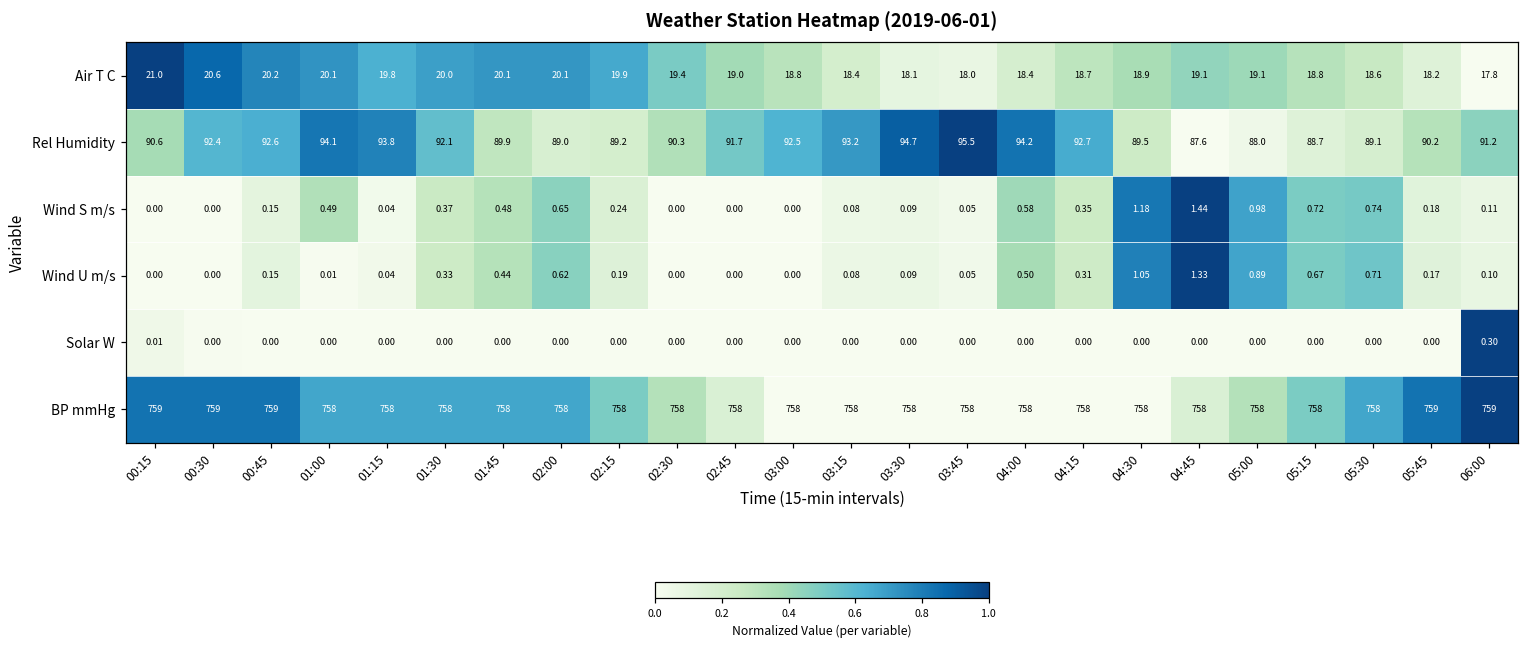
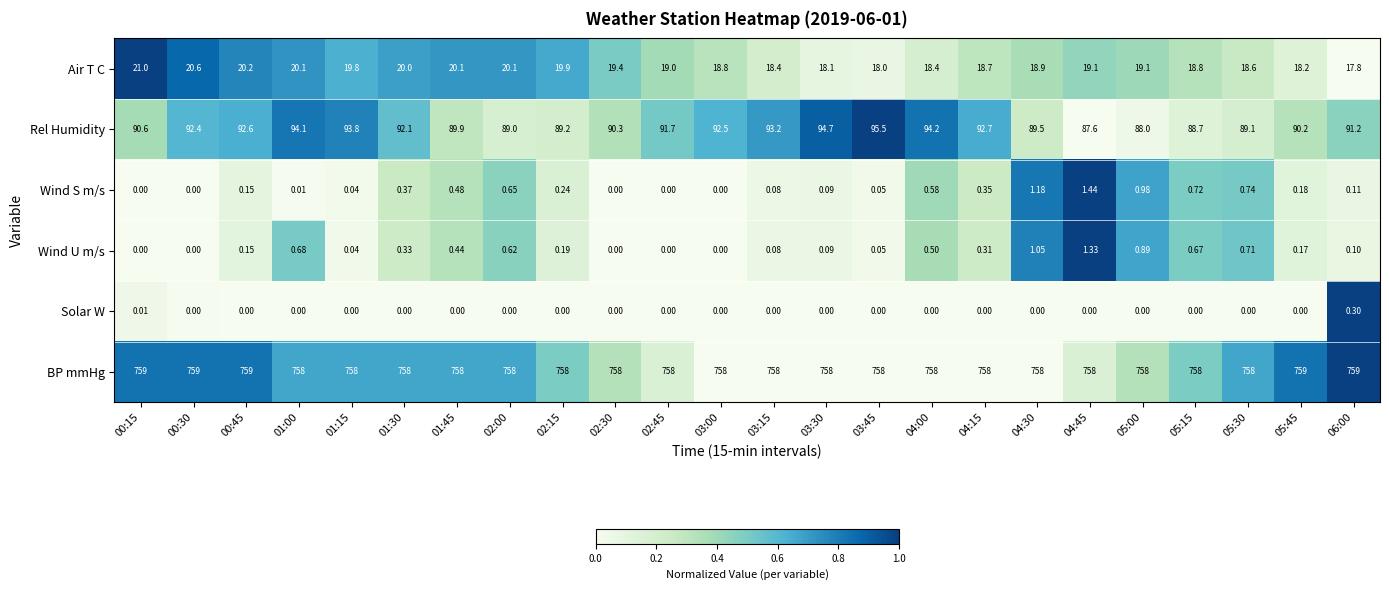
  {
    "Air T C": {
      "00:15": 21.0,
      "00:30": 20.6,
      "00:45": 20.2,
      "01:00": 20.1,
      "01:15": 19.8,
      "01:30": 20.0,
      "01:45": 20.1,
      "02:00": 20.1,
      "02:15": 19.9,
      "02:30": 19.4,
      "02:45": 19.0,
      "03:00": 18.8,
      "03:15": 18.4,
      "03:30": 18.1,
      "03:45": 18.0,
      "04:00": 18.4,
      "04:15": 18.7,
      "04:30": 18.9,
      "04:45": 19.1,
      "05:00": 19.1,
      "05:15": 18.8,
      "05:30": 18.6,
      "05:45": 18.2,
      "06:00": 17.8
    },
    "Rel Humidity": {
      "00:15": 90.6,
      "00:30": 92.4,
      "00:45": 92.6,
      "01:00": 94.1,
      "01:15": 93.8,
      "01:30": 92.1,
      "01:45": 89.9,
      "02:00": 89.0,
      "02:15": 89.2,
      "02:30": 90.3,
      "02:45": 91.7,
      "03:00": 92.5,
      "03:15": 93.2,
      "03:30": 94.7,
      "03:45": 95.5,
      "04:00": 94.2,
      "04:15": 92.7,
      "04:30": 89.5,
      "04:45": 87.6,
      "05:00": 88.0,
      "05:15": 88.7,
      "05:30": 89.1,
      "05:45": 90.2,
      "06:00": 91.2
    },
    "Wind S m/s": {
      "00:15": 0.00,
      "00:30": 0.00,
      "00:45": 0.15,
-     "01:00": 0.49,
+     "01:00": 0.01,
      "01:15": 0.04,
      "01:30": 0.37,
      "01:45": 0.48,
      "02:00": 0.65,
      "02:15": 0.24,
      "02:30": 0.00,
      "02:45": 0.00,
      "03:00": 0.00,
      "03:15": 0.08,
      "03:30": 0.09,
      "03:45": 0.05,
      "04:00": 0.58,
      "04:15": 0.35,
      "04:30": 1.18,
      "04:45": 1.44,
      "05:00": 0.98,
      "05:15": 0.72,
      "05:30": 0.74,
      "05:45": 0.18,
      "06:00": 0.11
    },
    "Wind U m/s": {
      "00:15": 0.00,
      "00:30": 0.00,
      "00:45": 0.15,
-     "01:00": 0.01,
+     "01:00": 0.68,
      "01:15": 0.04,
      "01:30": 0.33,
      "01:45": 0.44,
      "02:00": 0.62,
      "02:15": 0.19,
      "02:30": 0.00,
      "02:45": 0.00,
      "03:00": 0.00,
      "03:15": 0.08,
      "03:30": 0.09,
      "03:45": 0.05,
      "04:00": 0.50,
      "04:15": 0.31,
      "04:30": 1.05,
      "04:45": 1.33,
      "05:00": 0.89,
      "05:15": 0.67,
      "05:30": 0.71,
      "05:45": 0.17,
      "06:00": 0.10
    },
    "Solar W": {
      "00:15": 0.01,
      "00:30": 0.00,
      "00:45": 0.00,
      "01:00": 0.00,
      "01:15": 0.00,
      "01:30": 0.00,
      "01:45": 0.00,
      "02:00": 0.00,
      "02:15": 0.00,
      "02:30": 0.00,
      "02:45": 0.00,
      "03:00": 0.00,
      "03:15": 0.00,
      "03:30": 0.00,
      "03:45": 0.00,
      "04:00": 0.00,
      "04:15": 0.00,
      "04:30": 0.00,
      "04:45": 0.00,
      "05:00": 0.00,
      "05:15": 0.00,
      "05:30": 0.00,
      "05:45": 0.00,
      "06:00": 0.30
    },
    "BP mmHg": {
      "00:15": 759,
      "00:30": 759,
      "00:45": 759,
      "01:00": 758,
      "01:15": 758,
      "01:30": 758,
      "01:45": 758,
      "02:00": 758,
      "02:15": 758,
      "02:30": 758,
      "02:45": 758,
      "03:00": 758,
      "03:15": 758,
      "03:30": 758,
      "03:45": 758,
      "04:00": 758,
      "04:15": 758,
      "04:30": 758,
      "04:45": 758,
      "05:00": 758,
      "05:15": 758,
      "05:30": 758,
      "05:45": 759,
      "06:00": 759
    }
  }
